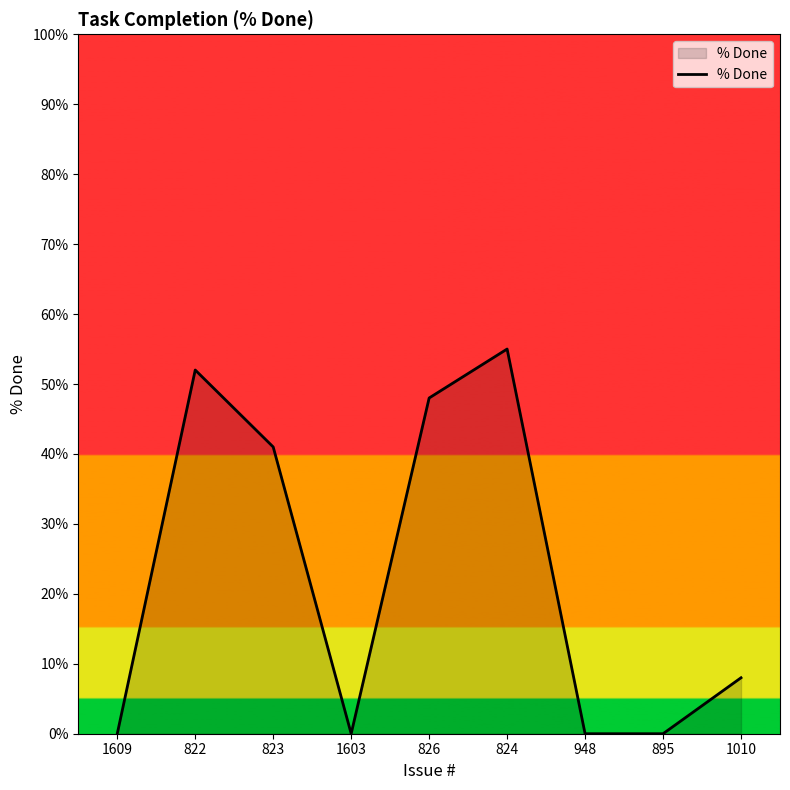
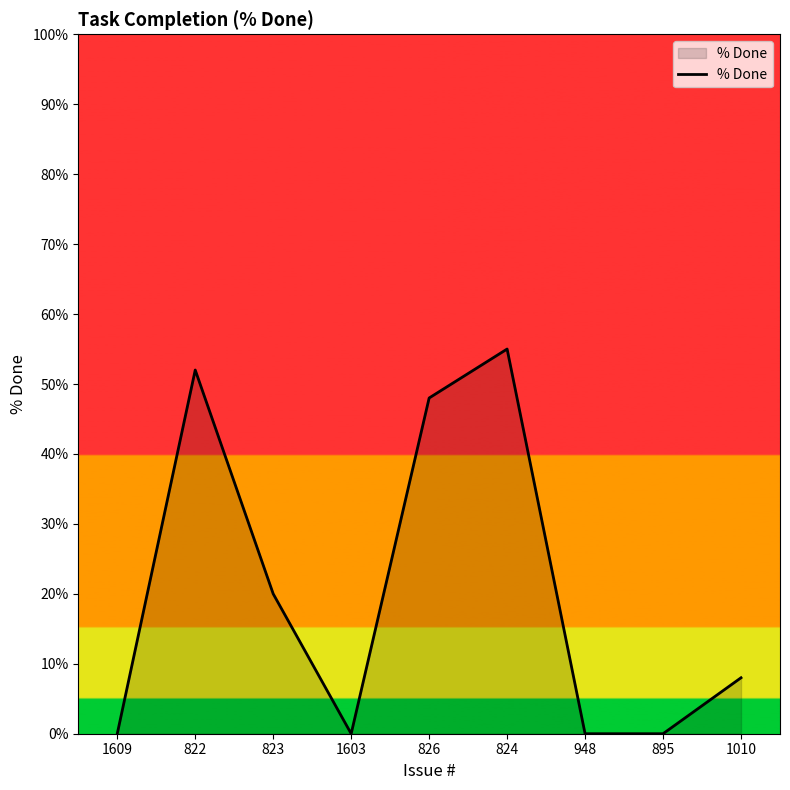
  {
    "1609": "0%",
    "822": "52%",
-   "823": "41%",
+   "823": "20%",
    "1603": "0%",
    "826": "48%",
    "824": "55%",
    "948": "0%",
    "895": "0%",
    "1010": "8%"
  }
